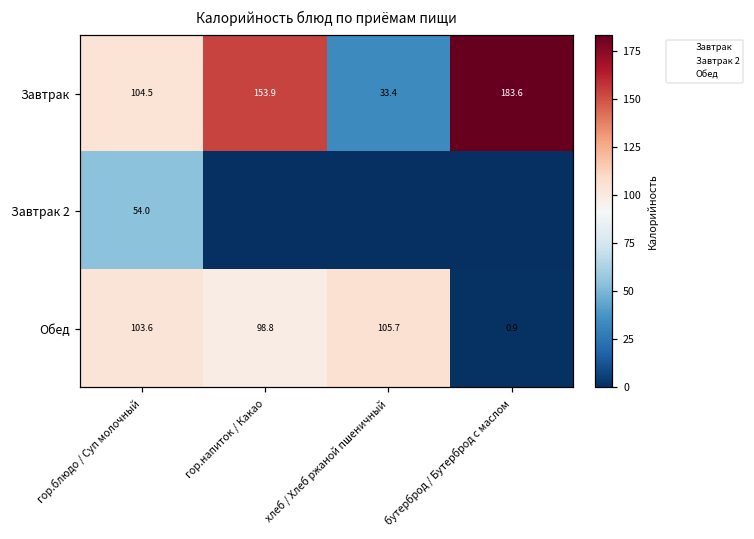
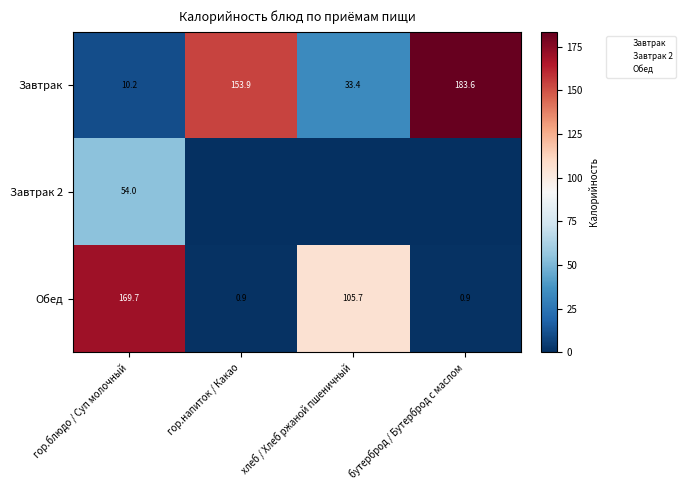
  {
    "Завтрак": {
-     "гор.блюдо / Суп молочный": 104.5,
+     "гор.блюдо / Суп молочный": 10.2,
      "гор.напиток / Какао": 153.9,
      "хлеб / Хлеб ржаной пшеничный": 33.4,
      "бутерброд / Бутерброд с маслом": 183.6
    },
    "Завтрак 2": {
      "гор.блюдо / Суп молочный": 54.0
    },
    "Обед": {
-     "гор.блюдо / Суп молочный": 103.6,
-     "гор.напиток / Какао": 98.8,
+     "гор.блюдо / Суп молочный": 169.7,
+     "гор.напиток / Какао": 0.9,
      "хлеб / Хлеб ржаной пшеничный": 105.7,
      "бутерброд / Бутерброд с маслом": 0.9
    }
  }
